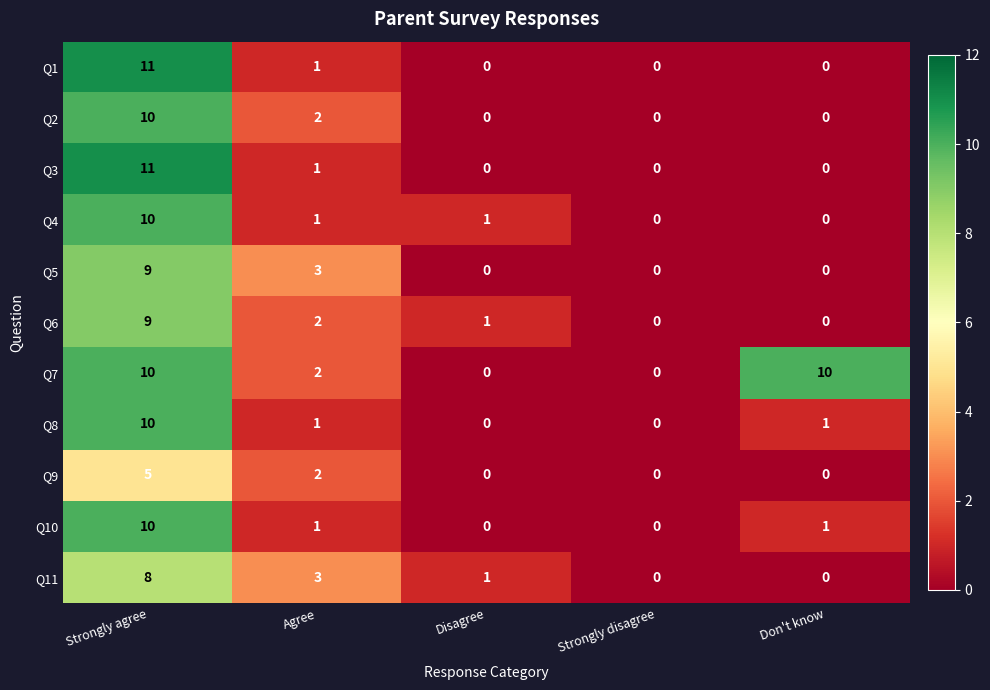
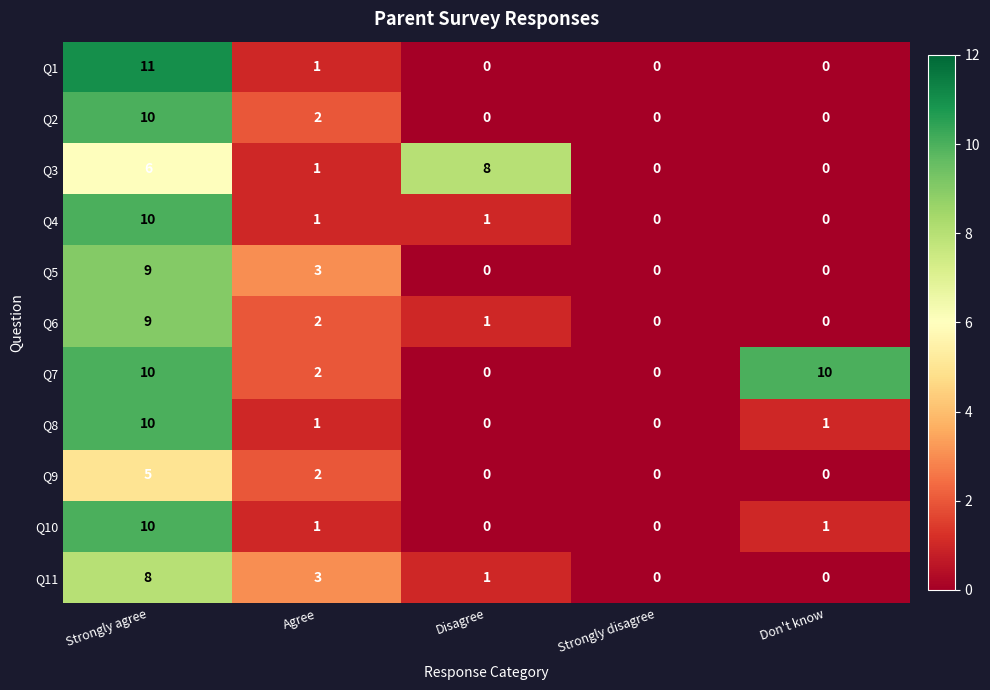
  {
    "Q1": {
      "Strongly agree": 11,
      "Agree": 1,
      "Disagree": 0,
      "Strongly disagree": 0,
      "Don't know": 0
    },
    "Q2": {
      "Strongly agree": 10,
      "Agree": 2,
      "Disagree": 0,
      "Strongly disagree": 0,
      "Don't know": 0
    },
    "Q3": {
-     "Strongly agree": 11,
+     "Strongly agree": 6,
      "Agree": 1,
-     "Disagree": 0,
+     "Disagree": 8,
      "Strongly disagree": 0,
      "Don't know": 0
    },
    "Q4": {
      "Strongly agree": 10,
      "Agree": 1,
      "Disagree": 1,
      "Strongly disagree": 0,
      "Don't know": 0
    },
    "Q5": {
      "Strongly agree": 9,
      "Agree": 3,
      "Disagree": 0,
      "Strongly disagree": 0,
      "Don't know": 0
    },
    "Q6": {
      "Strongly agree": 9,
      "Agree": 2,
      "Disagree": 1,
      "Strongly disagree": 0,
      "Don't know": 0
    },
    "Q7": {
      "Strongly agree": 10,
      "Agree": 2,
      "Disagree": 0,
      "Strongly disagree": 0,
      "Don't know": 10
    },
    "Q8": {
      "Strongly agree": 10,
      "Agree": 1,
      "Disagree": 0,
      "Strongly disagree": 0,
      "Don't know": 1
    },
    "Q9": {
      "Strongly agree": 5,
      "Agree": 2,
      "Disagree": 0,
      "Strongly disagree": 0,
      "Don't know": 0
    },
    "Q10": {
      "Strongly agree": 10,
      "Agree": 1,
      "Disagree": 0,
      "Strongly disagree": 0,
      "Don't know": 1
    },
    "Q11": {
      "Strongly agree": 8,
      "Agree": 3,
      "Disagree": 1,
      "Strongly disagree": 0,
      "Don't know": 0
    }
  }
